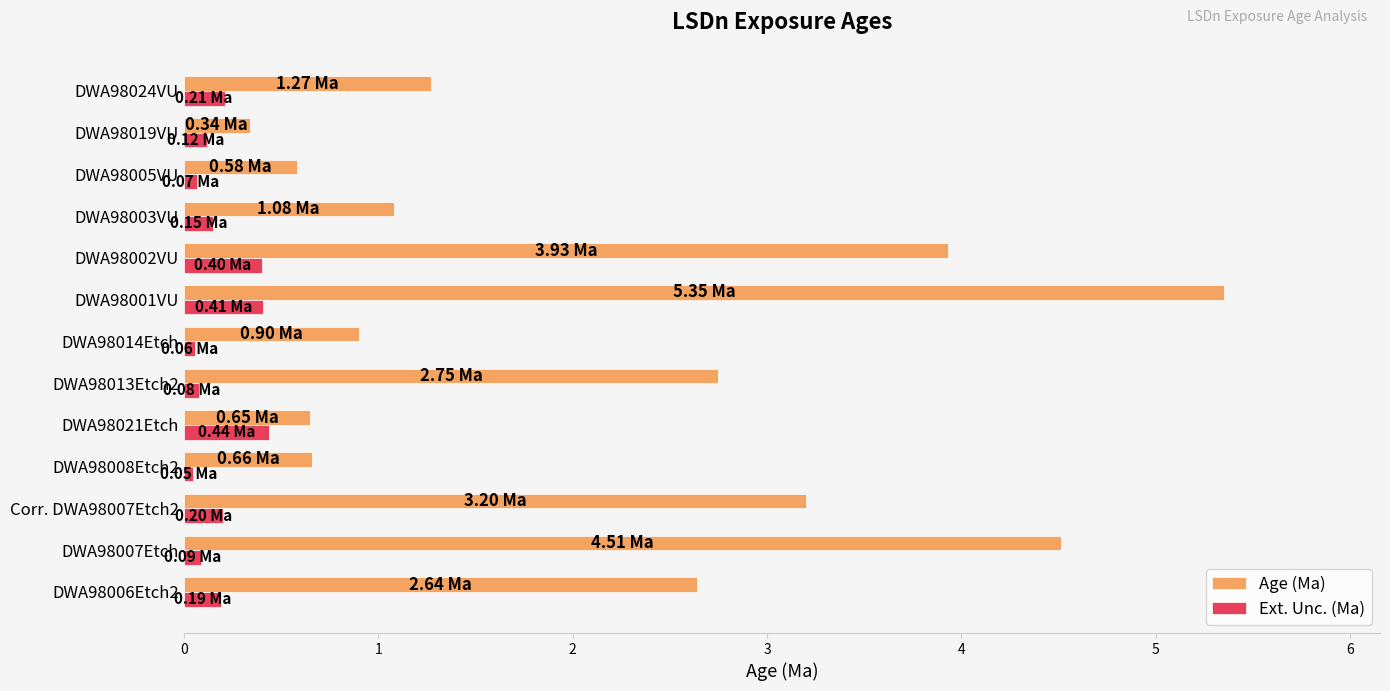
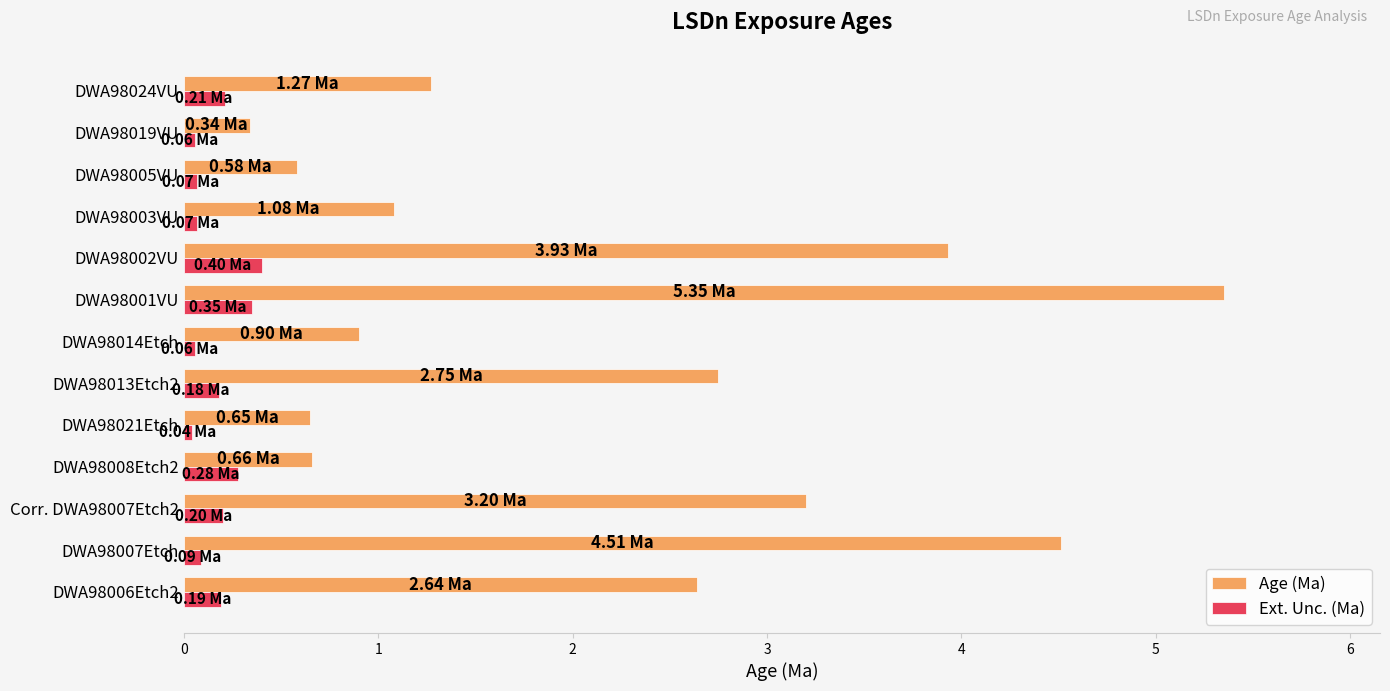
  {
    "Age (Ma)": {
      "DWA98024VU": 1.27,
      "DWA98019VU": 0.34,
      "DWA98005VU": 0.58,
      "DWA98003VU": 1.08,
      "DWA98002VU": 3.93,
      "DWA98001VU": 5.35,
      "DWA98014Etch": 0.90,
      "DWA98013Etch2": 2.75,
      "DWA98021Etch": 0.65,
      "DWA98008Etch2": 0.66,
      "Corr. DWA98007Etch2": 3.20,
      "DWA98007Etch": 4.51,
      "DWA98006Etch2": 2.64
    },
    "Ext. Unc. (Ma)": {
      "DWA98024VU": 0.21,
-     "DWA98019VU": 0.12,
+     "DWA98019VU": 0.06,
      "DWA98005VU": 0.07,
-     "DWA98003VU": 0.15,
+     "DWA98003VU": 0.07,
      "DWA98002VU": 0.40,
-     "DWA98001VU": 0.41,
+     "DWA98001VU": 0.35,
      "DWA98014Etch": 0.06,
-     "DWA98013Etch2": 0.08,
-     "DWA98021Etch": 0.44,
-     "DWA98008Etch2": 0.05,
+     "DWA98013Etch2": 0.18,
+     "DWA98021Etch": 0.04,
+     "DWA98008Etch2": 0.28,
      "Corr. DWA98007Etch2": 0.20,
      "DWA98007Etch": 0.09,
      "DWA98006Etch2": 0.19
    }
  }
